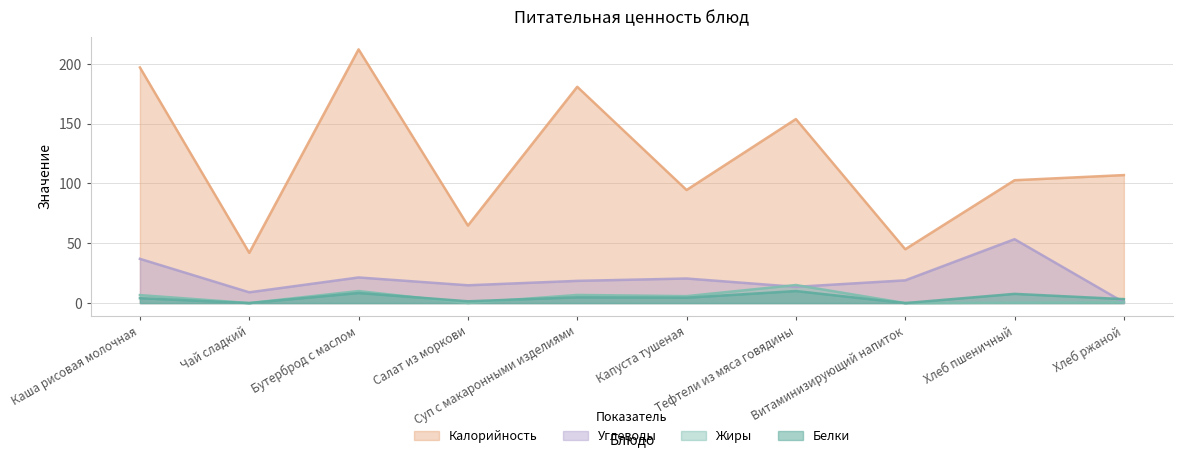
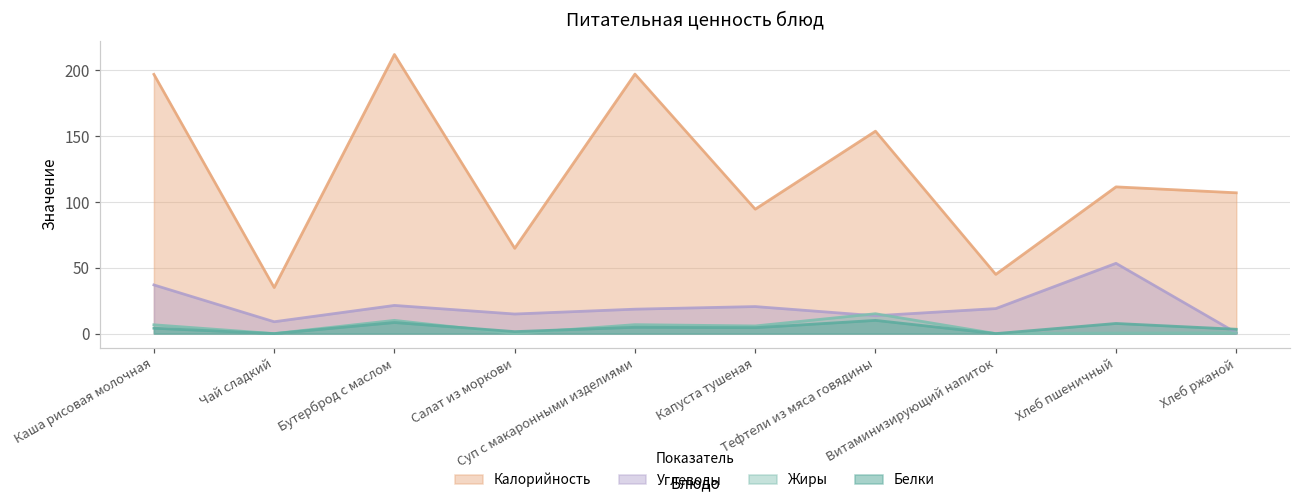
  {
    "Калорийность": {
      "Каша рисовая молочная": 197,
-     "Чай сладкий": 42,
+     "Чай сладкий": 35,
      "Бутерброд с маслом": 212,
      "Салат из моркови": 65,
-     "Суп с макаронными изделиями": 181,
+     "Суп с макаронными изделиями": 197,
      "Капуста тушеная": 95,
      "Тефтели из мяса говядины": 154,
      "Витаминизирующий напиток": 45,
-     "Хлеб пшеничный": 103,
+     "Хлеб пшеничный": 112,
      "Хлеб ржаной": 107
    }
  }
